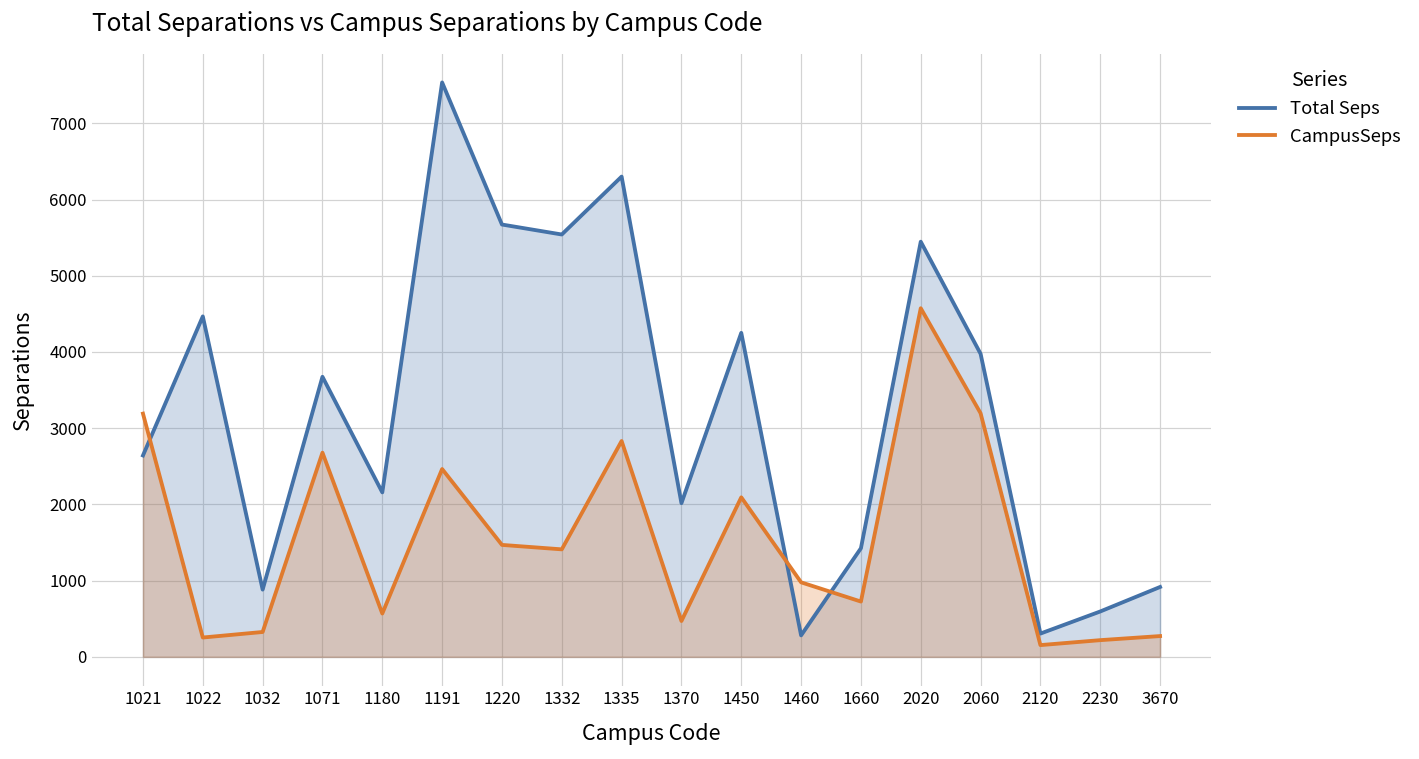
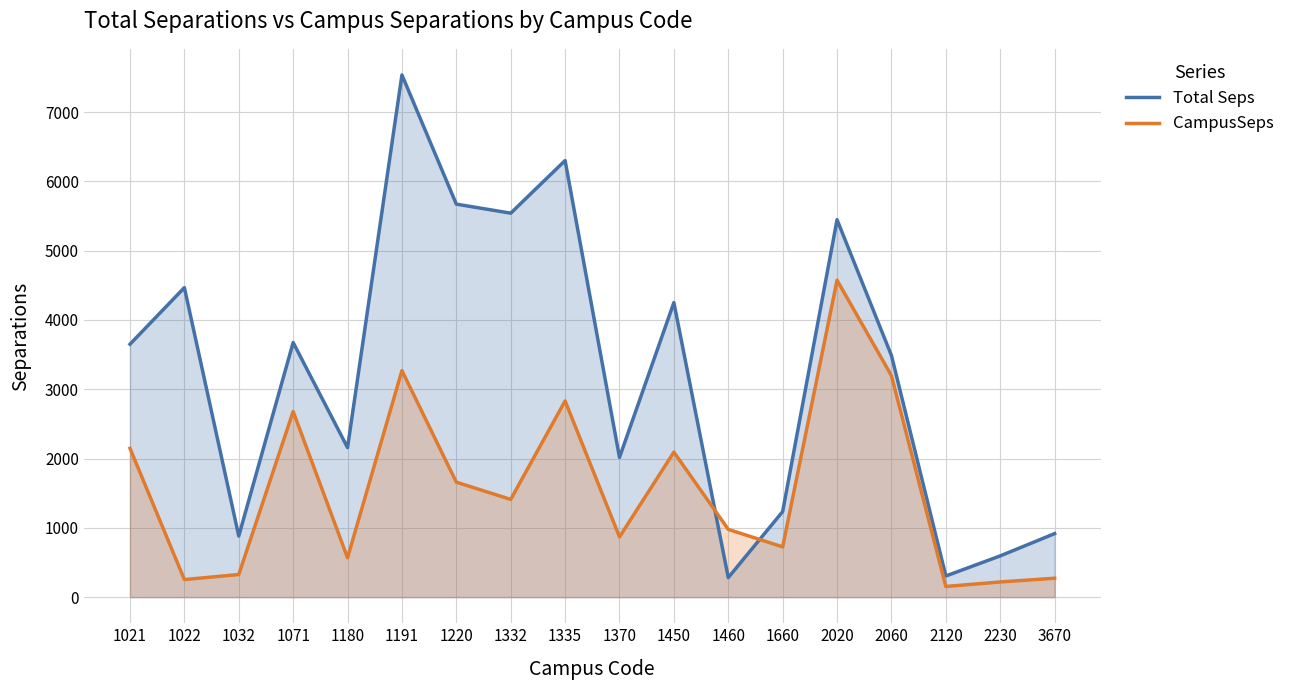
  {
    "Total Seps": {
-     "1021": 2600,
+     "1021": 3700,
      "1022": 4500,
      "1032": 900,
      "1071": 3700,
      "1180": 2200,
      "1191": 7500,
      "1220": 5700,
      "1332": 5500,
      "1335": 6300,
      "1370": 2000,
      "1450": 4300,
      "1460": 300,
-     "1660": 1400,
+     "1660": 1200,
      "2020": 5400,
-     "2060": 4000,
+     "2060": 3500,
      "2120": 300,
      "2230": 600,
      "3670": 900
    },
    "CampusSeps": {
-     "1021": 3200,
+     "1021": 2100,
      "1022": 300,
      "1032": 300,
      "1071": 2700,
      "1180": 600,
-     "1191": 2500,
-     "1220": 1500,
+     "1191": 3300,
+     "1220": 1700,
      "1332": 1400,
      "1335": 2800,
-     "1370": 500,
+     "1370": 900,
      "1450": 2100,
      "1460": 1000,
      "1660": 700,
      "2020": 4600,
      "2060": 3200,
      "2120": 200,
      "2230": 200,
      "3670": 300
    }
  }
